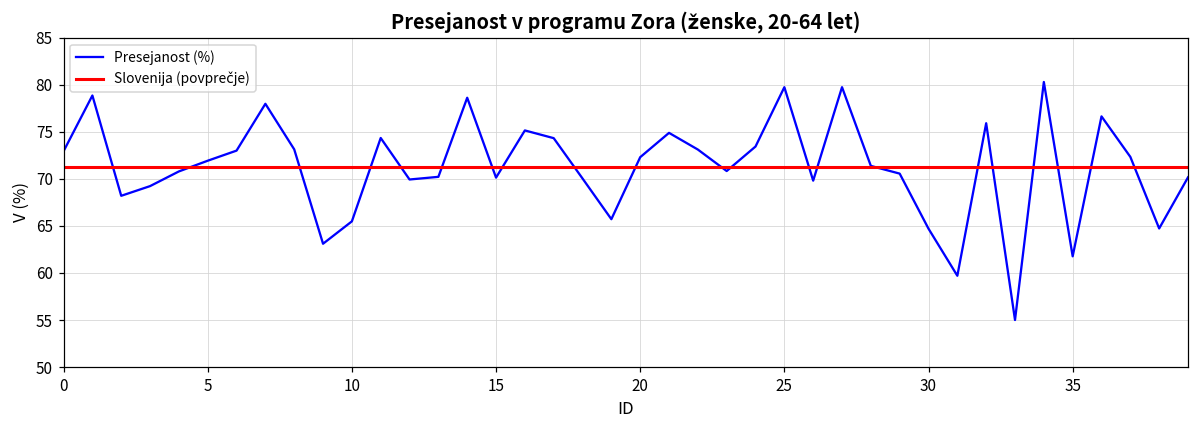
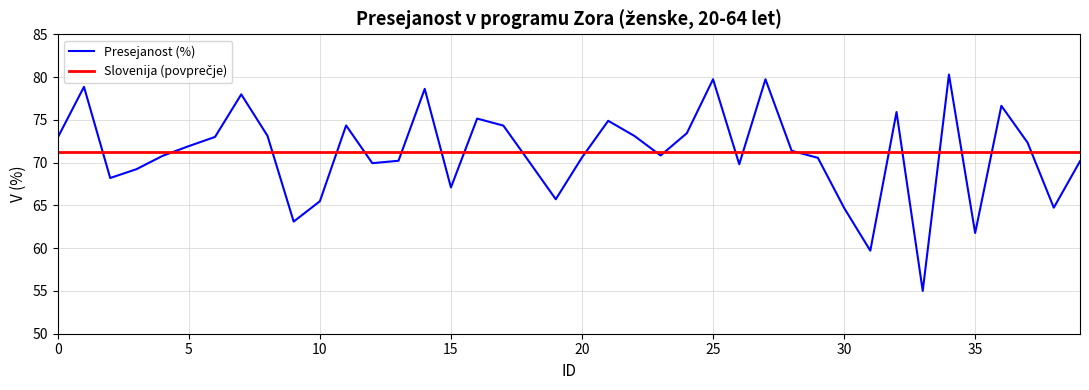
  {
    "0": 73,
    "5": 72,
    "10": 65,
-   "15": 70,
-   "20": 72,
+   "15": 67,
+   "20": 71,
    "25": 80,
    "30": 65,
    "35": 62
  }
